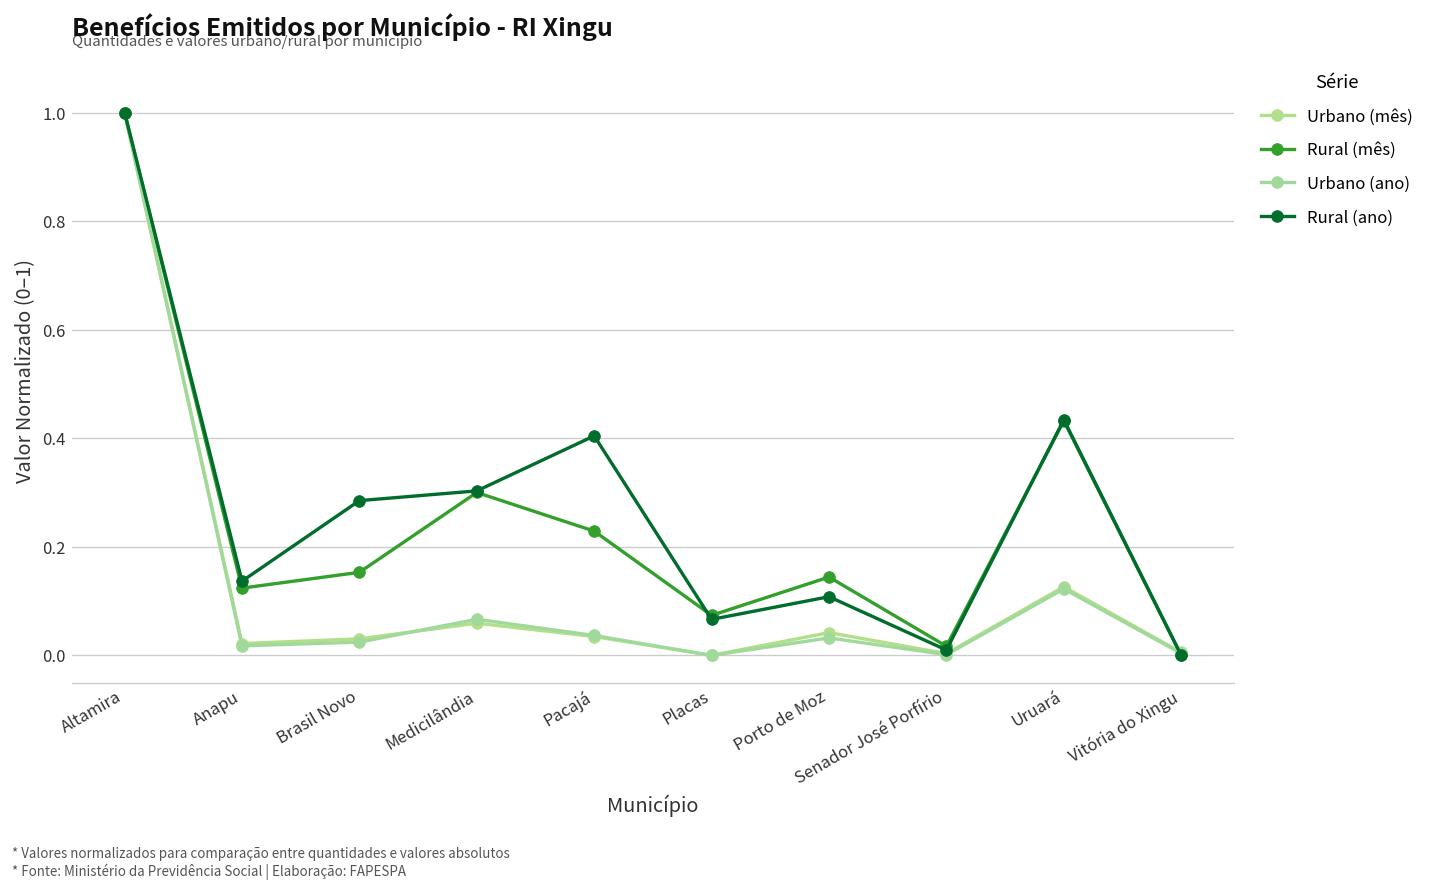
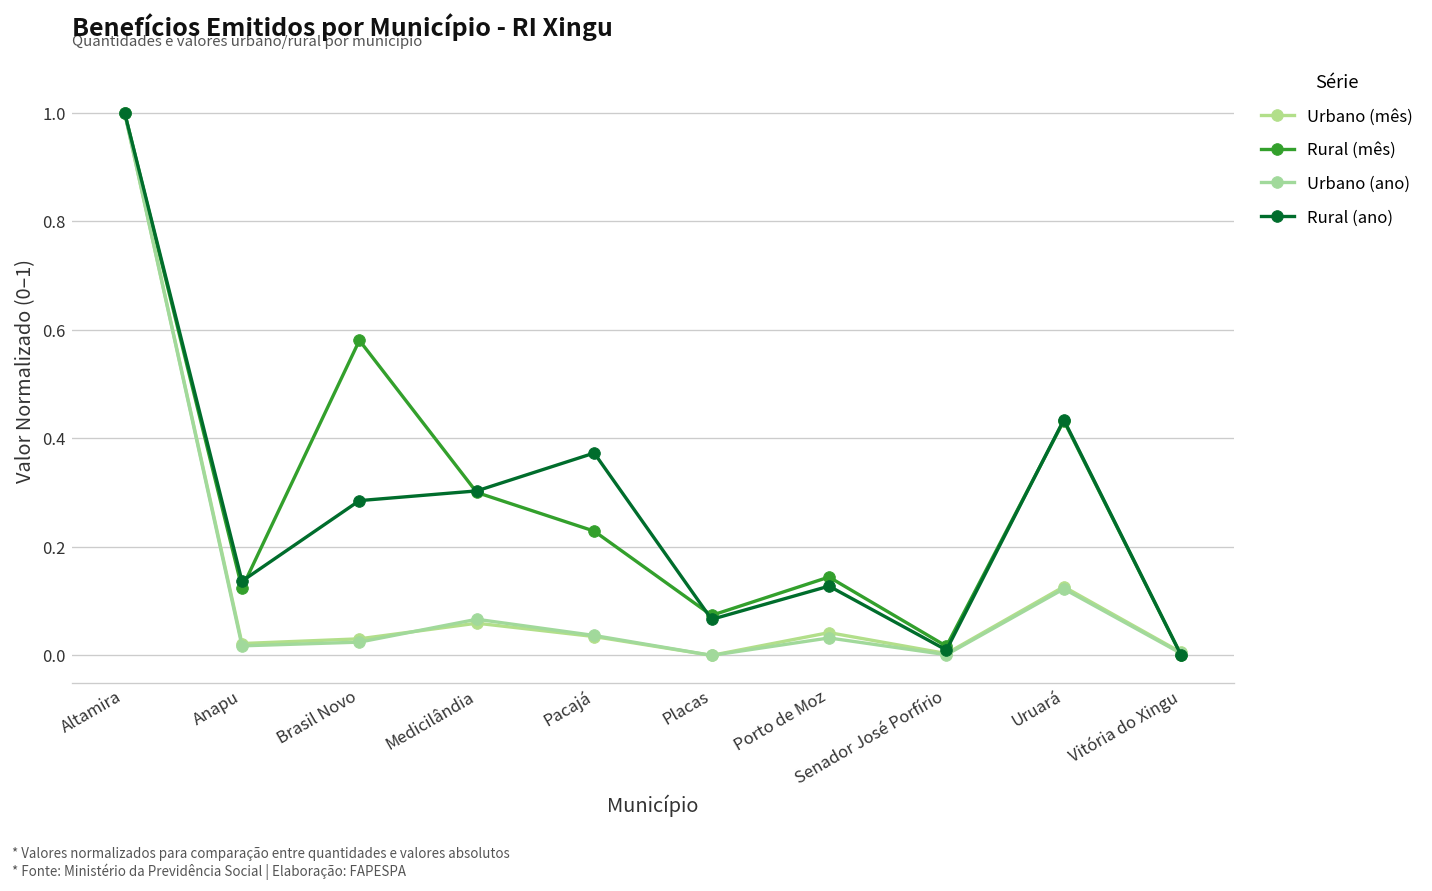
  {
    "Rural (mês)": {
      "Anapu": 0.12,
-     "Brasil Novo": 0.15,
+     "Brasil Novo": 0.58,
      "Pacajá": 0.23,
      "Placas": 0.07,
      "Porto de Moz": 0.14,
      "Senador José Porfírio": 0.02
    },
    "Rural (ano)": {
      "Anapu": 0.14,
      "Brasil Novo": 0.29,
-     "Pacajá": 0.40,
+     "Pacajá": 0.37,
      "Placas": 0.07,
-     "Porto de Moz": 0.11,
+     "Porto de Moz": 0.13,
      "Senador José Porfírio": 0.01
    }
  }
